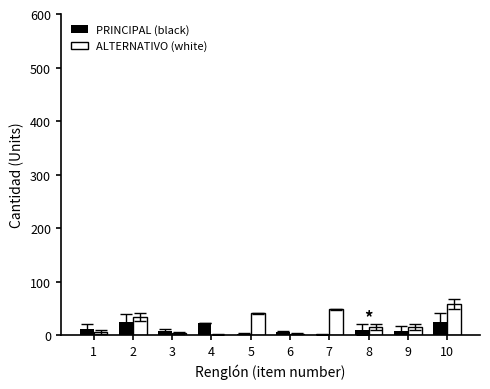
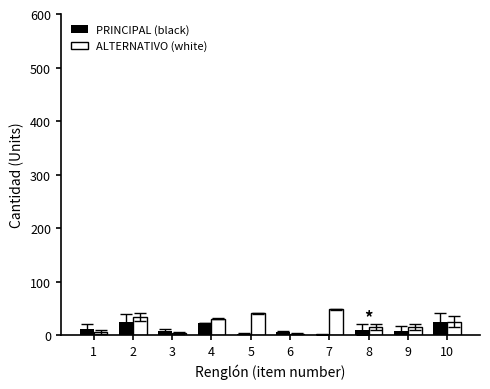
  {
    "PRINCIPAL (black)": {
      "1": 10,
      "2": 20,
      "3": 10,
      "4": 20,
      "6": 10,
      "8": 10,
      "9": 10,
      "10": 20
    },
    "ALTERNATIVO (white)": {
      "1": 10,
      "2": 30,
-     "4": 0,
+     "4": 30,
      "5": 40,
      "7": 50,
      "8": 20,
      "9": 20,
-     "10": 60
+     "10": 30
    }
  }
